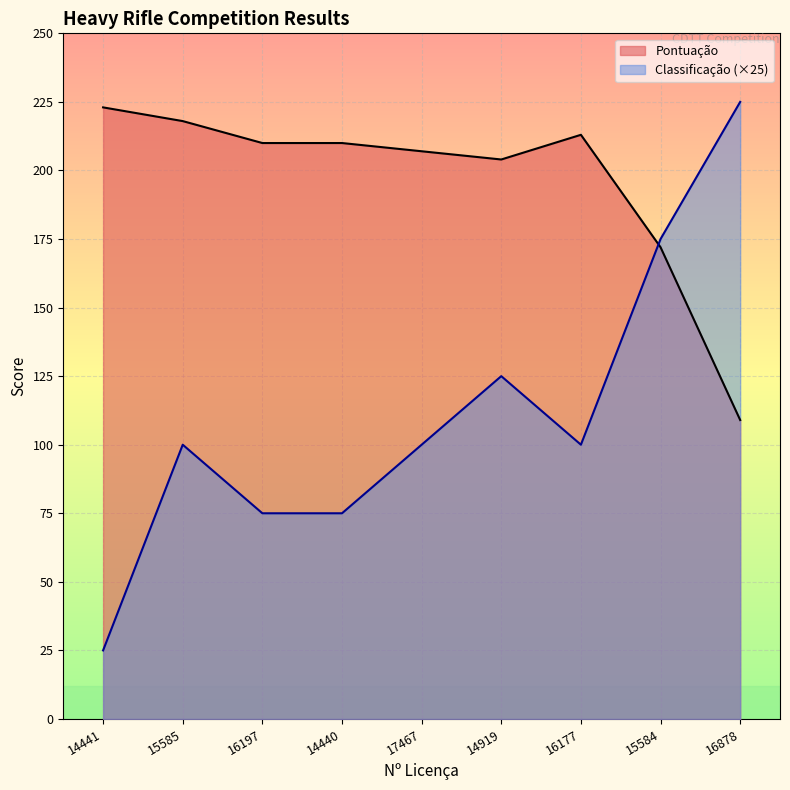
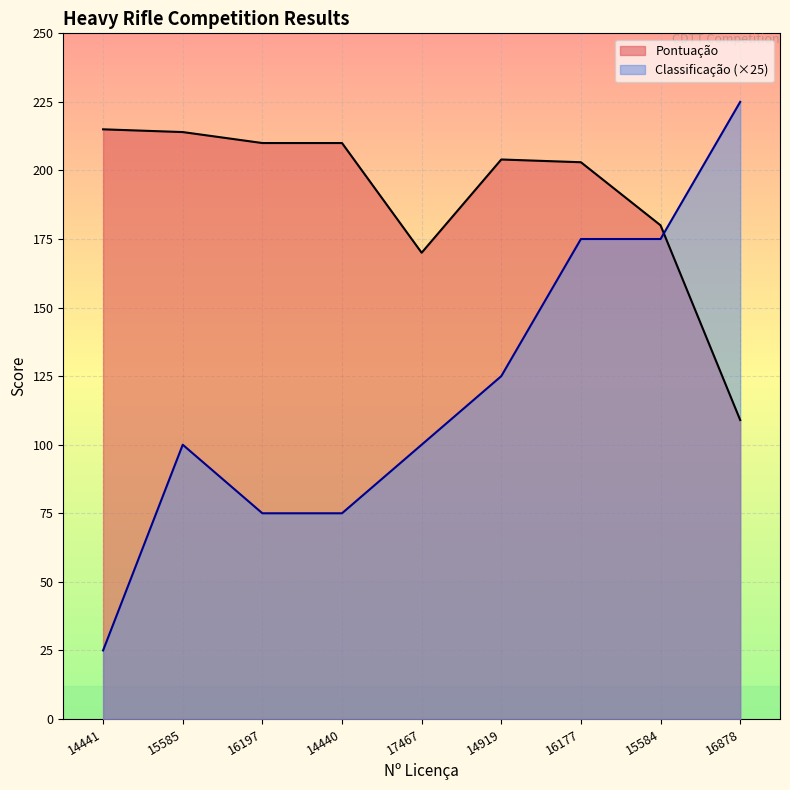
  {
    "Pontuação": {
-     "14441": 223,
-     "15585": 218,
+     "14441": 215,
+     "15585": 214,
      "16197": 210,
      "14440": 210,
-     "17467": 207,
+     "17467": 170,
      "14919": 204,
-     "16177": 213,
-     "15584": 172,
+     "16177": 203,
+     "15584": 180,
      "16878": 109
    },
    "Classificação (×25)": {
      "14441": 25,
      "15585": 100,
      "16197": 75,
      "14440": 75,
      "17467": 100,
      "14919": 125,
-     "16177": 100,
+     "16177": 175,
      "15584": 175,
      "16878": 225
    }
  }
